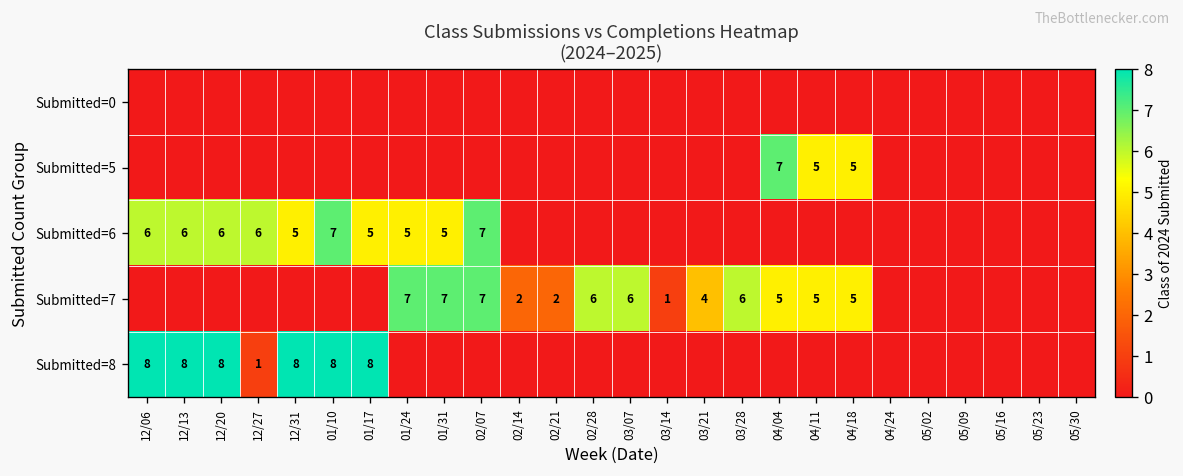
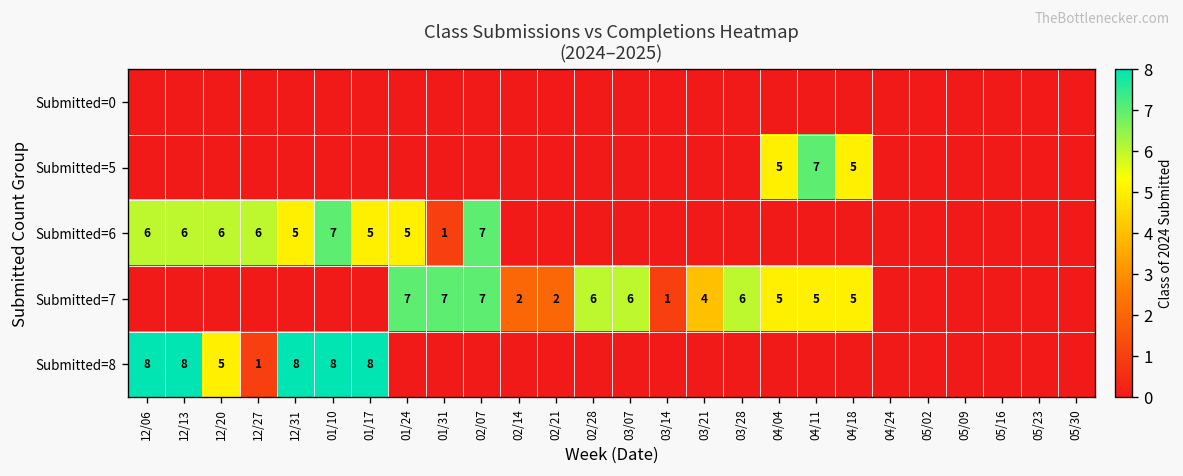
  {
    "Submitted=5": {
-     "04/04": 7,
-     "04/11": 5,
+     "04/04": 5,
+     "04/11": 7,
      "04/18": 5
    },
    "Submitted=6": {
      "12/06": 6,
      "12/13": 6,
      "12/20": 6,
      "12/27": 6,
      "12/31": 5,
      "01/10": 7,
      "01/17": 5,
      "01/24": 5,
-     "01/31": 5,
+     "01/31": 1,
      "02/07": 7
    },
    "Submitted=7": {
      "01/24": 7,
      "01/31": 7,
      "02/07": 7,
      "02/14": 2,
      "02/21": 2,
      "02/28": 6,
      "03/07": 6,
      "03/14": 1,
      "03/21": 4,
      "03/28": 6,
      "04/04": 5,
      "04/11": 5,
      "04/18": 5
    },
    "Submitted=8": {
      "12/06": 8,
      "12/13": 8,
-     "12/20": 8,
+     "12/20": 5,
      "12/27": 1,
      "12/31": 8,
      "01/10": 8,
      "01/17": 8
    }
  }
